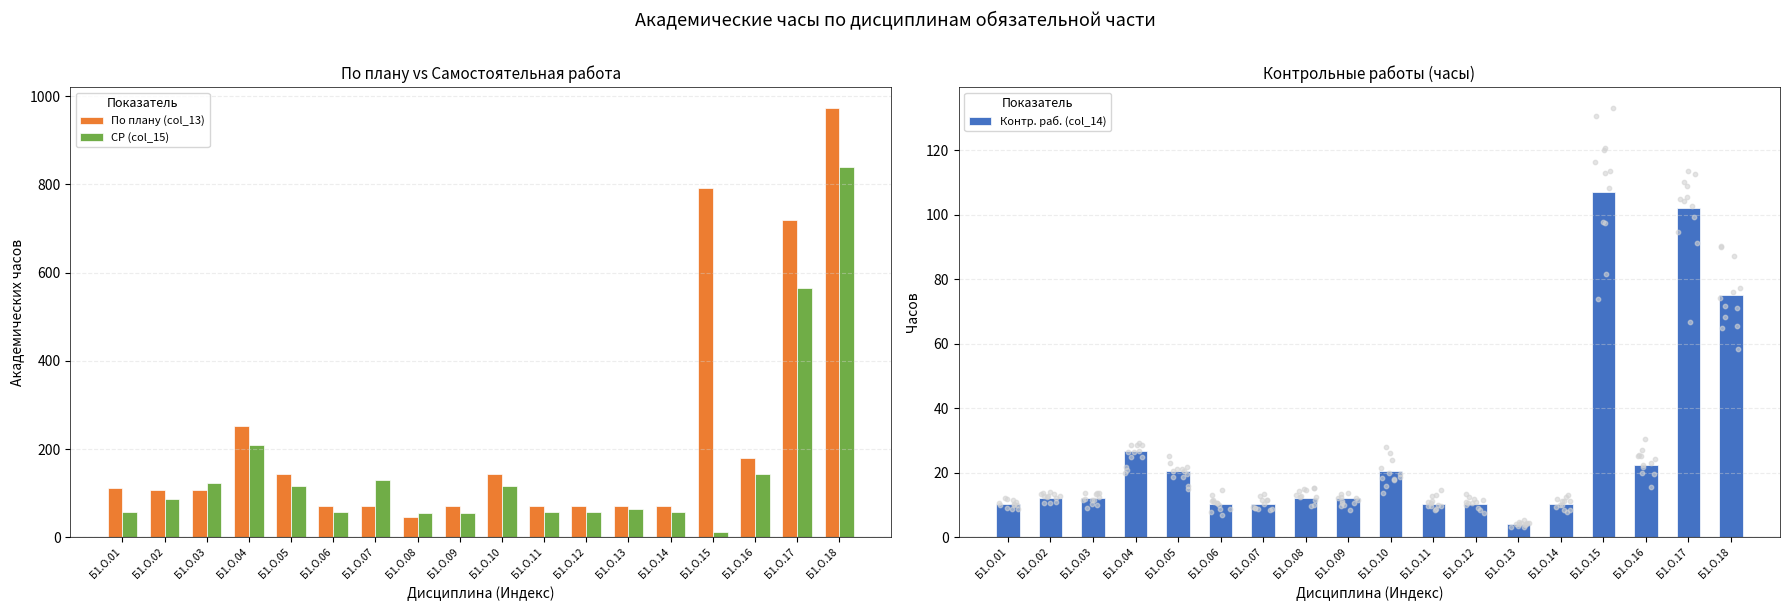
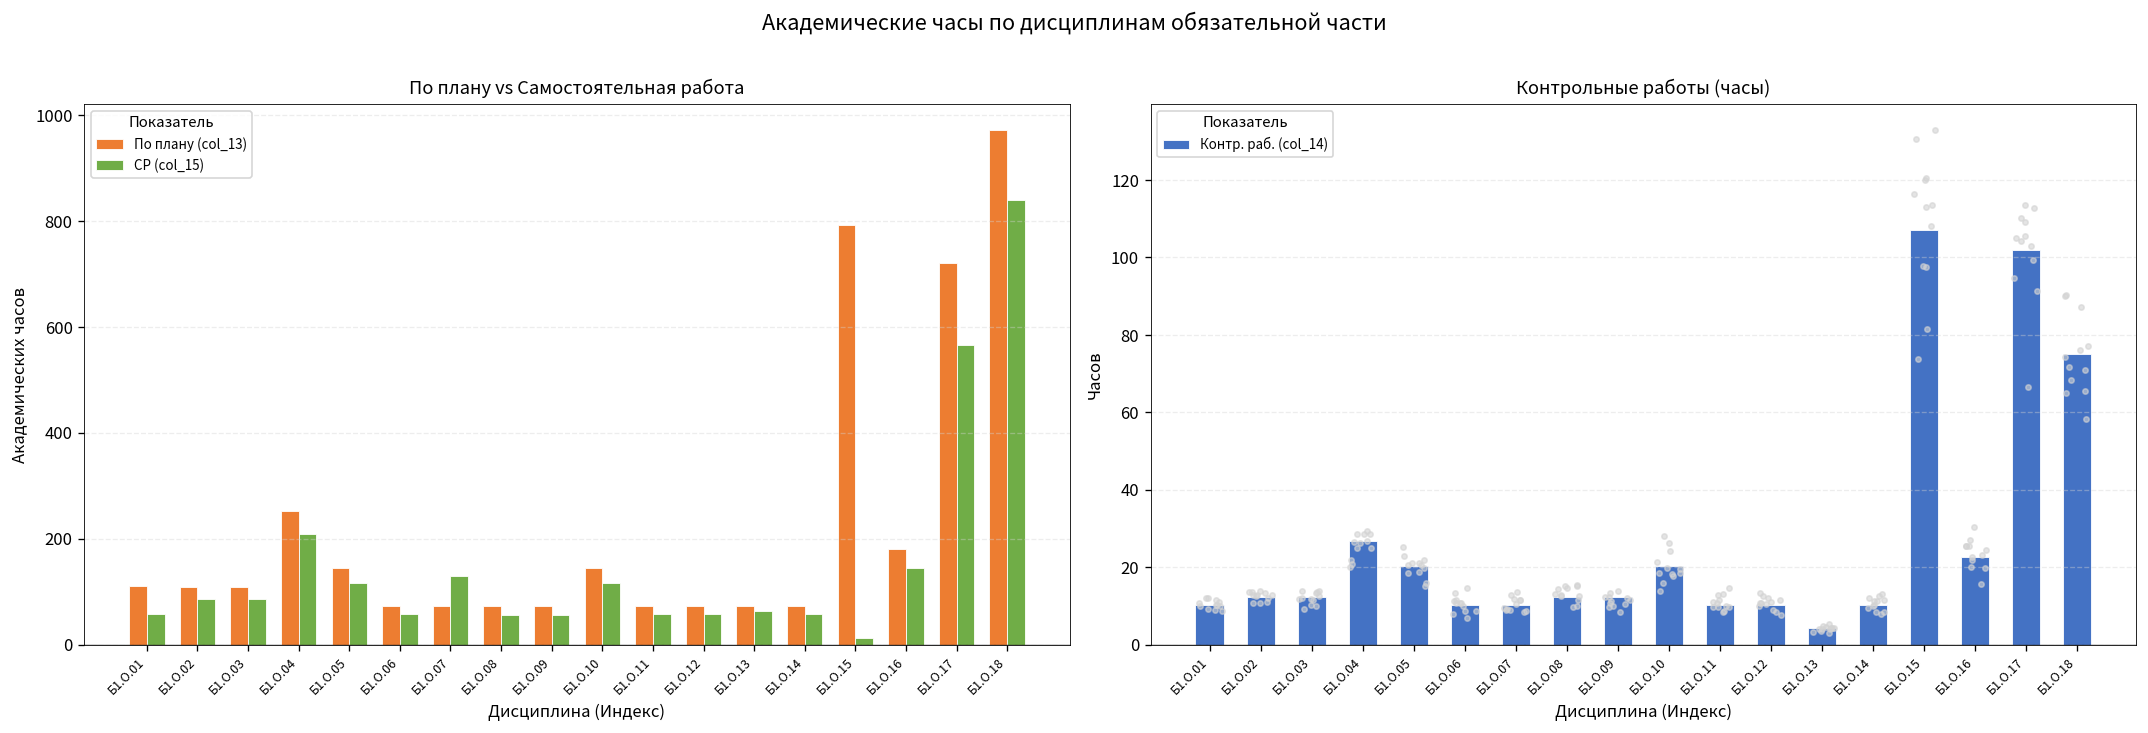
  {
    "По плану vs Самостоятельная работа": {
      "По плану (col_13)": {
        "Б1.О.01": 110,
        "Б1.О.02": 110,
        "Б1.О.03": 110,
        "Б1.О.04": 250,
        "Б1.О.05": 140,
        "Б1.О.06": 70,
        "Б1.О.07": 70,
-       "Б1.О.08": 50,
+       "Б1.О.08": 70,
        "Б1.О.09": 70,
        "Б1.О.10": 140,
        "Б1.О.11": 70,
        "Б1.О.12": 70,
        "Б1.О.13": 70,
        "Б1.О.14": 70,
        "Б1.О.15": 790,
        "Б1.О.16": 180,
        "Б1.О.17": 720,
        "Б1.О.18": 970
      },
      "СР (col_15)": {
        "Б1.О.01": 60,
        "Б1.О.02": 90,
-       "Б1.О.03": 120,
+       "Б1.О.03": 90,
        "Б1.О.04": 210,
        "Б1.О.05": 120,
        "Б1.О.06": 60,
        "Б1.О.07": 130,
        "Б1.О.08": 60,
        "Б1.О.09": 60,
        "Б1.О.10": 120,
        "Б1.О.11": 60,
        "Б1.О.12": 60,
        "Б1.О.13": 60,
        "Б1.О.14": 60,
        "Б1.О.15": 10,
        "Б1.О.16": 140,
        "Б1.О.17": 570,
        "Б1.О.18": 840
      }
    },
    "Контрольные работы (часы)": {
      "Контр. раб. (col_14)": {
        "Б1.О.01": 10,
        "Б1.О.02": 12,
        "Б1.О.03": 12,
        "Б1.О.04": 27,
        "Б1.О.05": 20,
        "Б1.О.06": 10,
        "Б1.О.07": 10,
        "Б1.О.08": 12,
        "Б1.О.09": 12,
        "Б1.О.10": 20,
        "Б1.О.11": 10,
        "Б1.О.12": 10,
        "Б1.О.13": 4,
        "Б1.О.14": 10,
        "Б1.О.15": 107,
        "Б1.О.16": 23,
        "Б1.О.17": 102,
        "Б1.О.18": 75
      }
    }
  }
